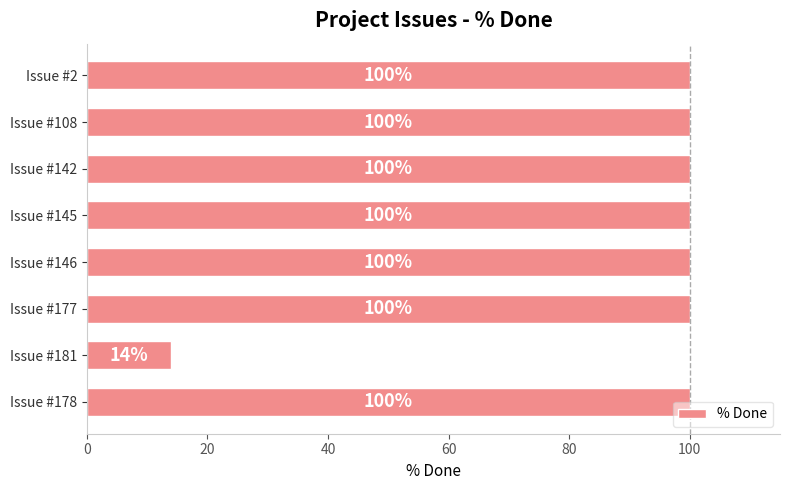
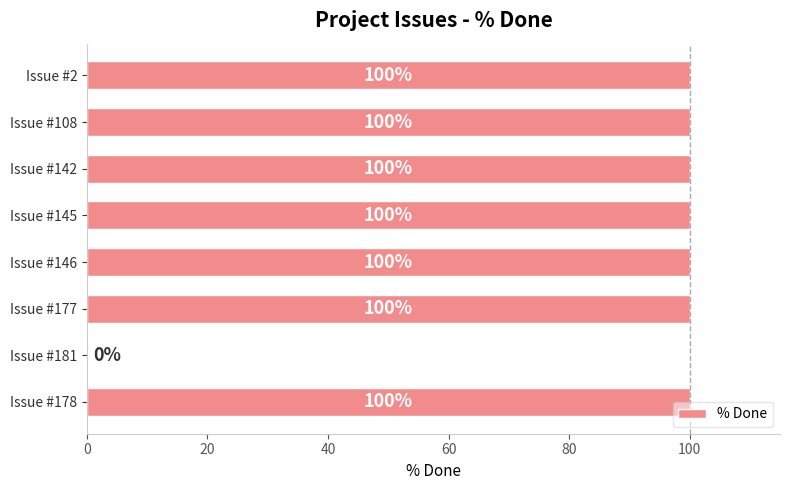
  {
    "Issue #2": "100%",
    "Issue #108": "100%",
    "Issue #142": "100%",
    "Issue #145": "100%",
    "Issue #146": "100%",
    "Issue #177": "100%",
-   "Issue #181": "14%"
+   "Issue #181": "0%"
  }
